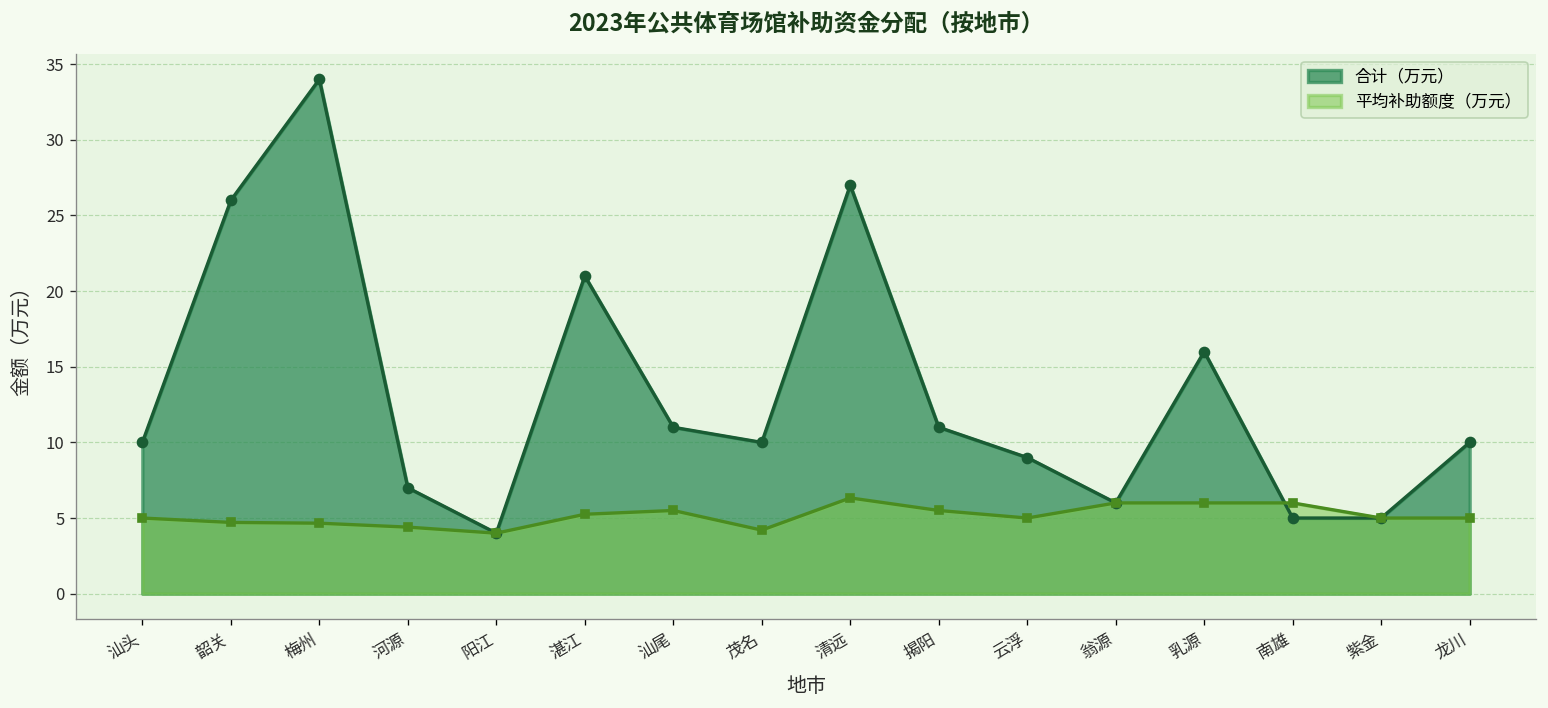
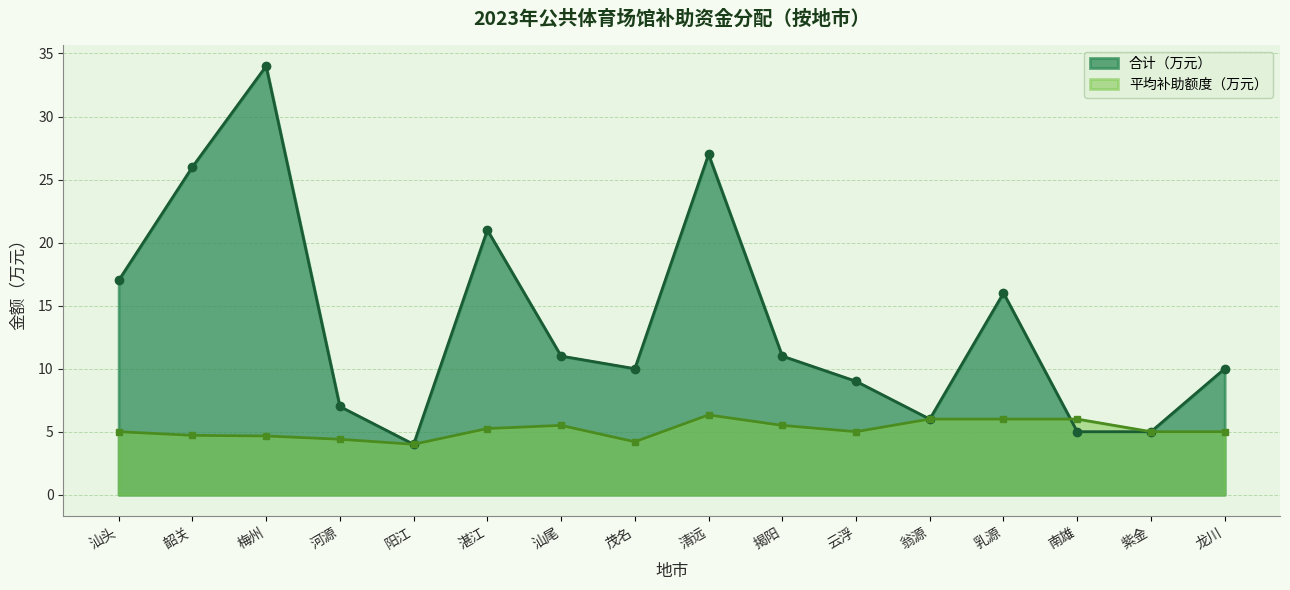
  {
    "合计（万元）": {
-     "汕头": 10,
+     "汕头": 17,
      "韶关": 26,
      "梅州": 34,
      "河源": 7,
      "湛江": 21,
      "汕尾": 11,
      "茂名": 10,
      "清远": 27,
      "揭阳": 11,
      "云浮": 9,
      "乳源": 16,
      "南雄": 5,
      "龙川": 10
    },
    "平均补助额度（万元）": {
      "汕头": 5,
      "韶关": 4.7,
      "梅州": 4.7,
      "河源": 4.4,
      "湛江": 5.3,
      "汕尾": 5.5,
      "茂名": 4.2,
      "清远": 6.3,
      "揭阳": 5.5,
      "云浮": 5,
      "乳源": 6,
      "南雄": 6,
      "龙川": 5
    }
  }
